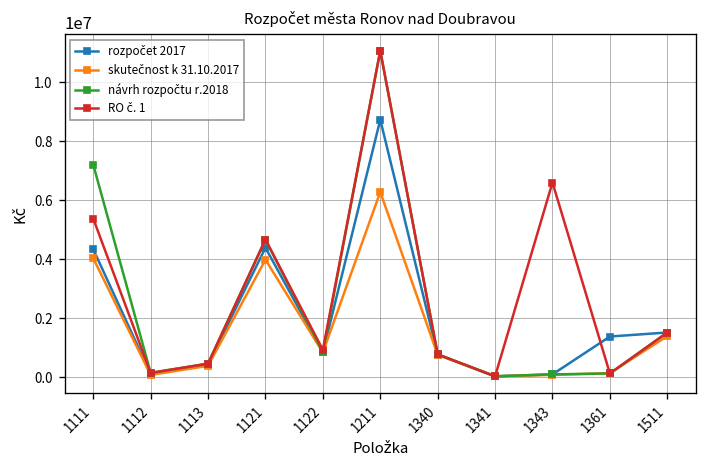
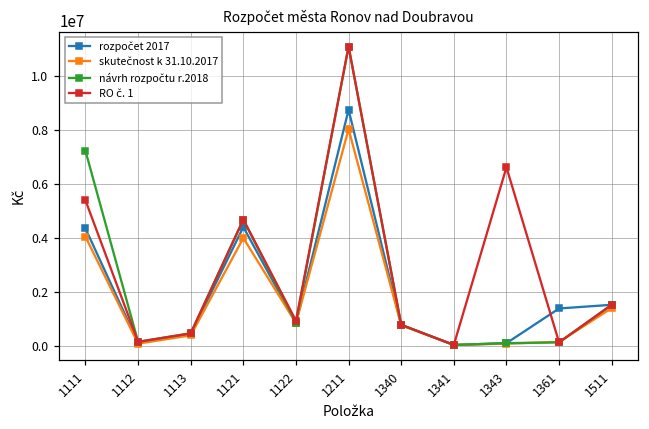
  {
    "rozpočet 2017": {
      "1111": 4300000,
      "1121": 4400000,
      "1211": 8700000,
      "1361": 1400000
    },
    "skutečnost k 31.10.2017": {
      "1111": 4000000,
      "1121": 4000000,
-     "1211": 6300000,
+     "1211": 8000000,
      "1511": 1400000
    },
    "návrh rozpočtu r.2018": {
      "1111": 7200000
    },
    "RO č. 1": {
      "1111": 5400000,
      "1343": 6600000
    }
  }
